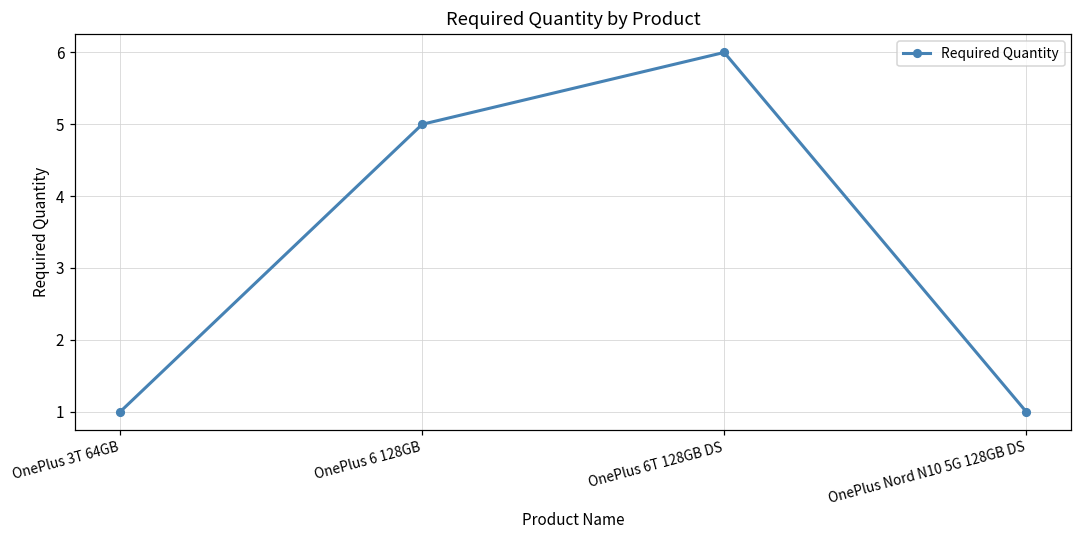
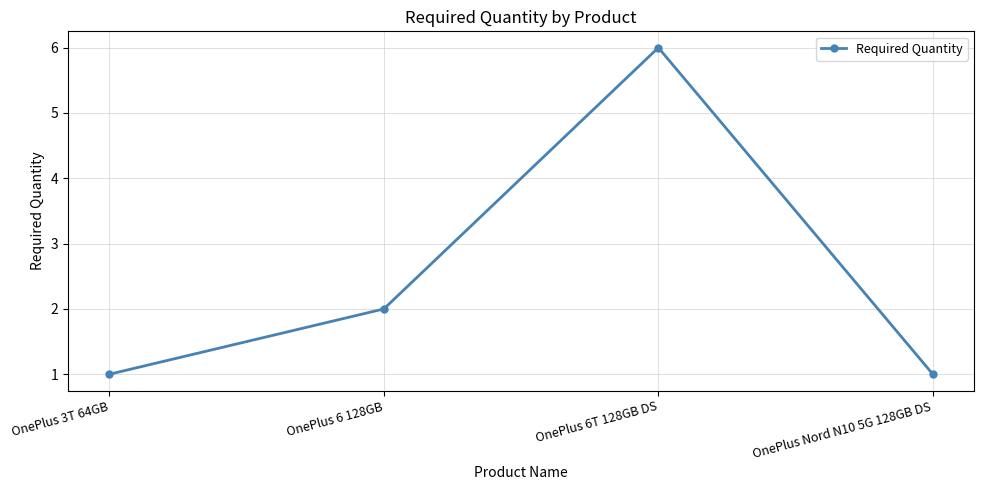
  {
    "OnePlus 3T 64GB": 1,
-   "OnePlus 6 128GB": 5,
+   "OnePlus 6 128GB": 2,
    "OnePlus 6T 128GB DS": 6,
    "OnePlus Nord N10 5G 128GB DS": 1
  }
